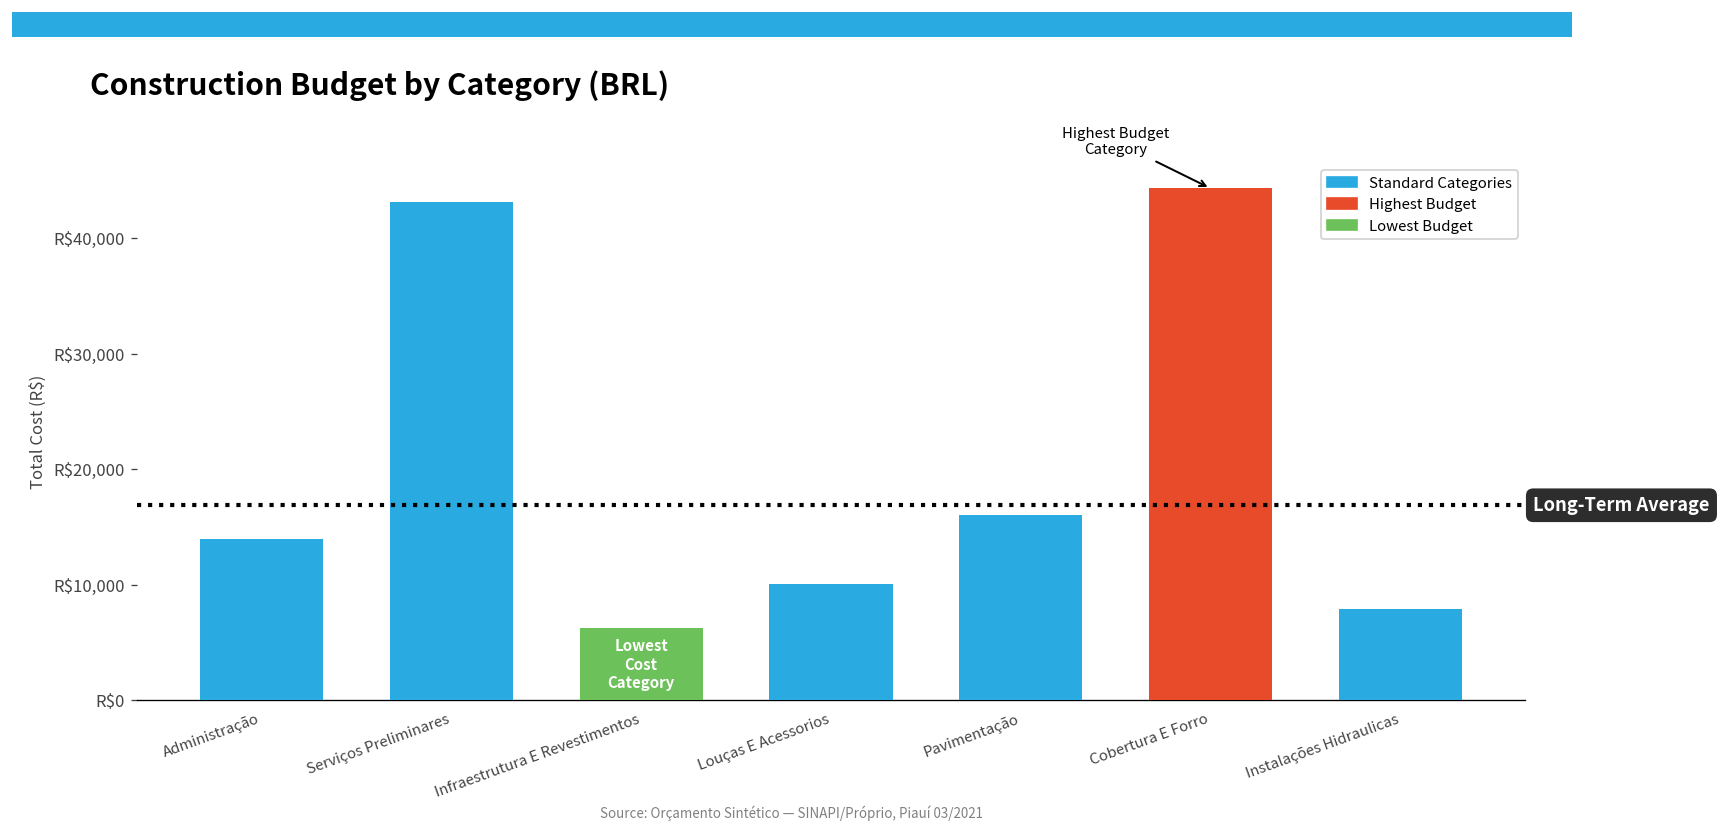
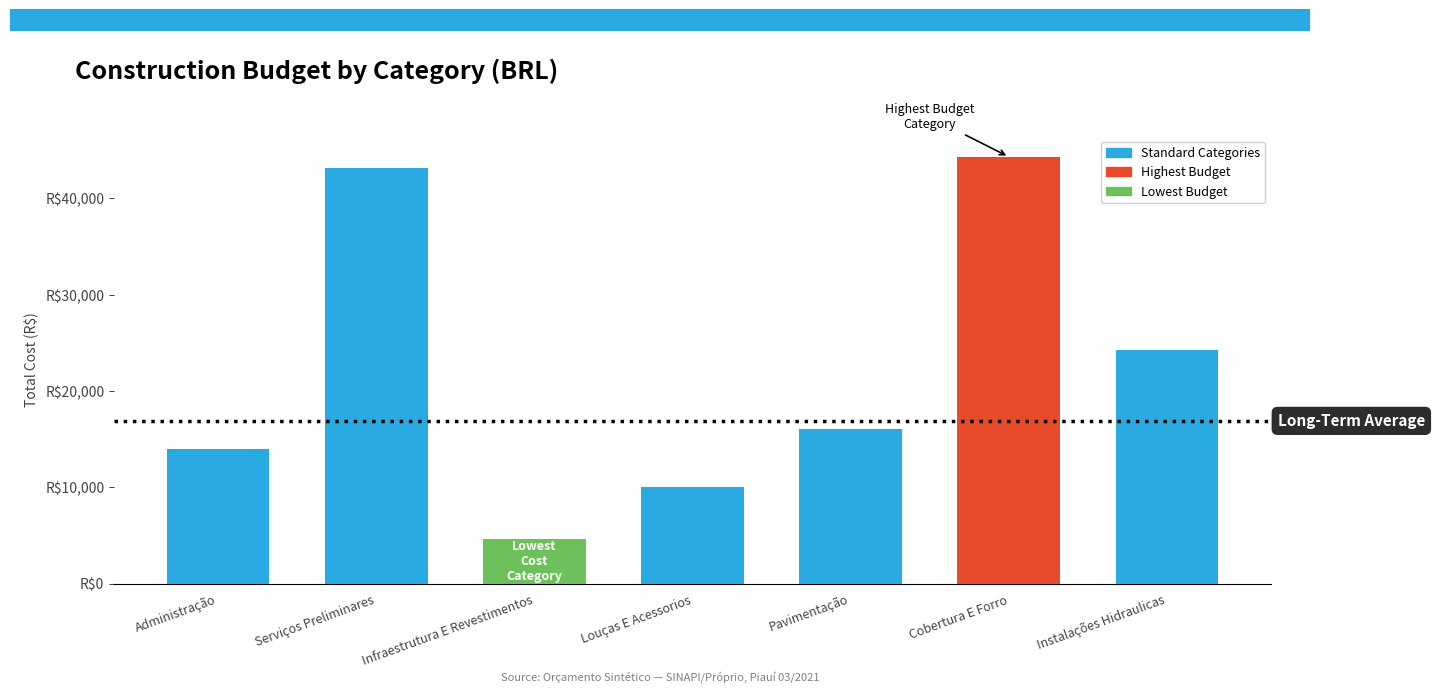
  {
    "Administração": "R$14,000",
    "Serviços Preliminares": "R$43,000",
-   "Infraestrutura E Revestimentos": "R$6,000",
+   "Infraestrutura E Revestimentos": "R$5,000",
    "Louças E Acessorios": "R$10,000",
    "Pavimentação": "R$16,000",
    "Cobertura E Forro": "R$44,000",
-   "Instalações Hidraulicas": "R$8,000"
+   "Instalações Hidraulicas": "R$24,000"
  }
